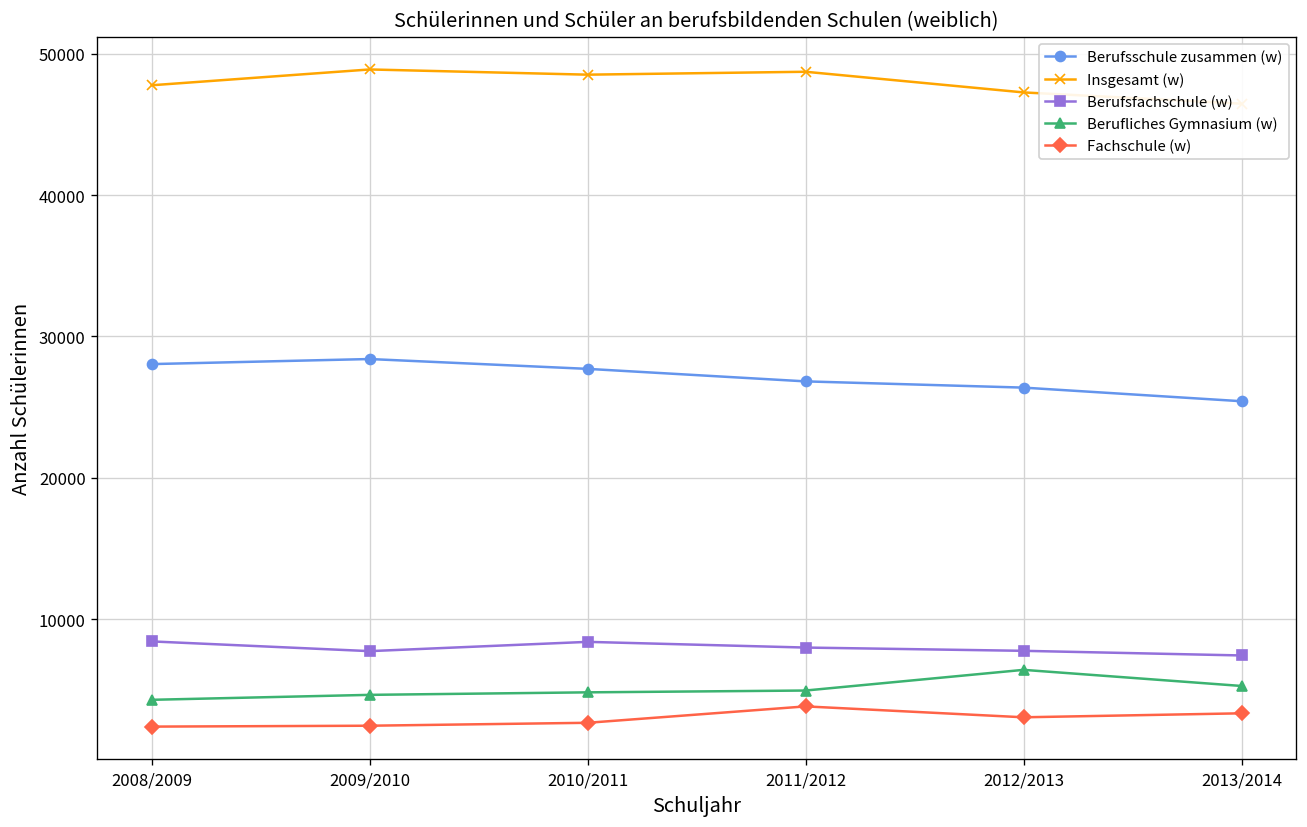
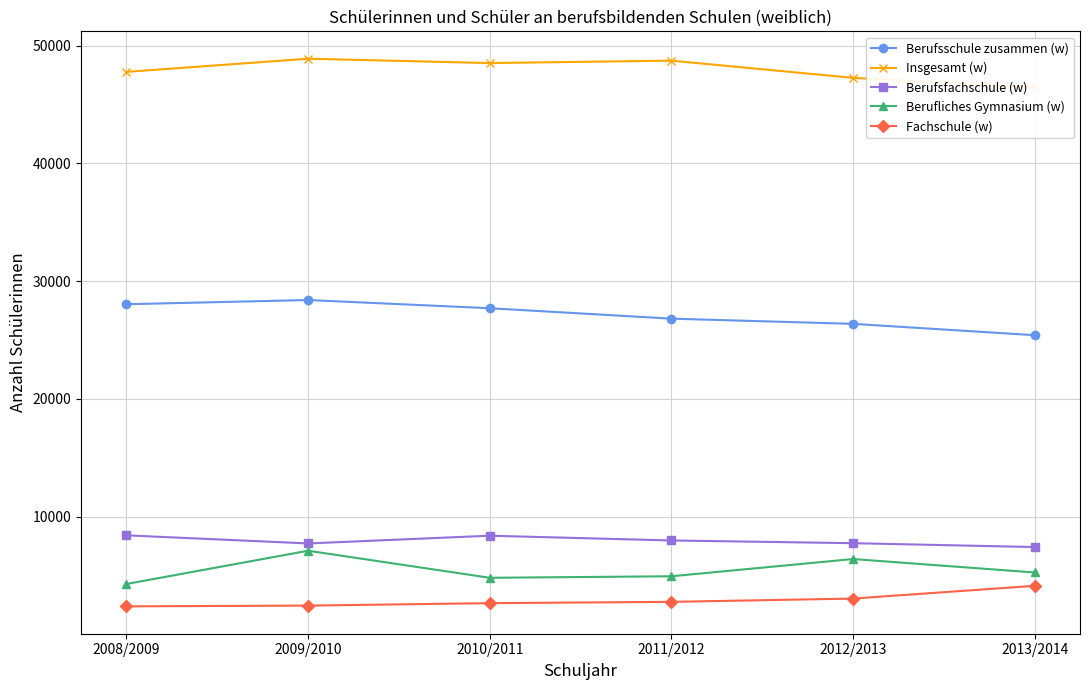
  {
    "Berufsschule zusammen (w)": {
      "2008/2009": 28000,
      "2009/2010": 28400,
      "2010/2011": 27700,
      "2011/2012": 26800,
      "2012/2013": 26400,
      "2013/2014": 25400
    },
    "Insgesamt (w)": {
      "2008/2009": 47800,
      "2009/2010": 48900,
      "2010/2011": 48500,
      "2011/2012": 48700,
      "2012/2013": 47300
    },
    "Berufsfachschule (w)": {
      "2008/2009": 8400,
      "2009/2010": 7700,
      "2010/2011": 8400,
      "2011/2012": 8000,
      "2012/2013": 7800,
      "2013/2014": 7400
    },
    "Berufliches Gymnasium (w)": {
      "2008/2009": 4300,
-     "2009/2010": 4600,
+     "2009/2010": 7100,
      "2010/2011": 4800,
      "2011/2012": 5000,
      "2012/2013": 6400,
      "2013/2014": 5300
    },
    "Fachschule (w)": {
      "2008/2009": 2400,
      "2009/2010": 2500,
      "2010/2011": 2700,
-     "2011/2012": 3800,
+     "2011/2012": 2800,
      "2012/2013": 3100,
-     "2013/2014": 3300
+     "2013/2014": 4100
    }
  }
